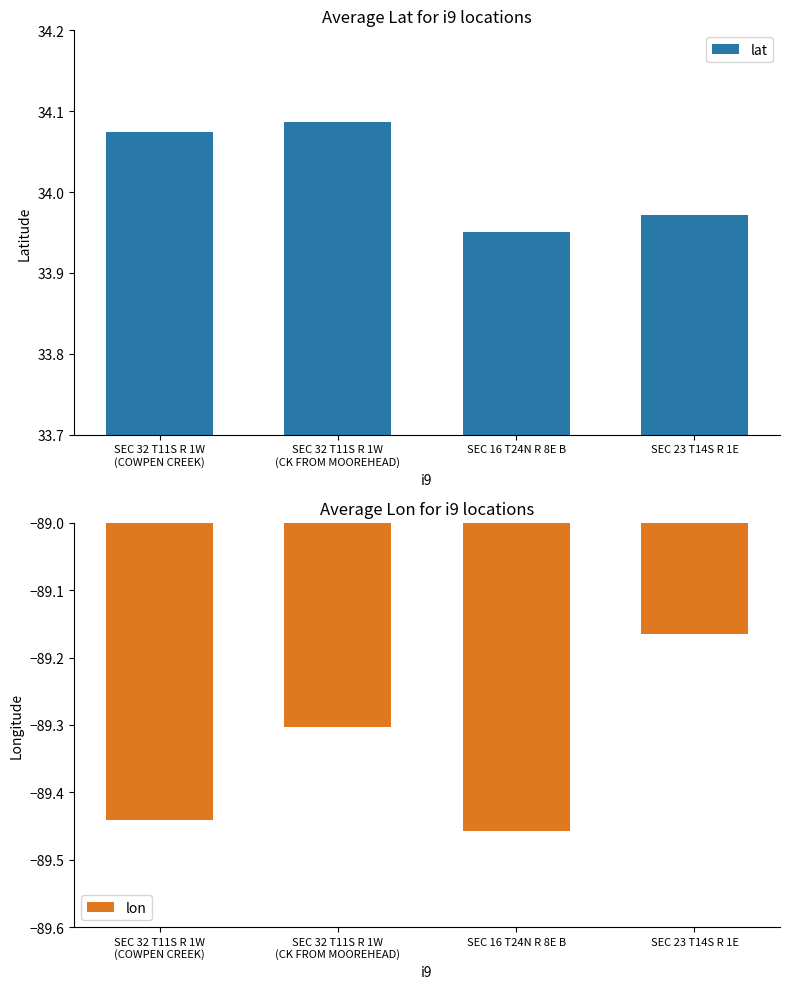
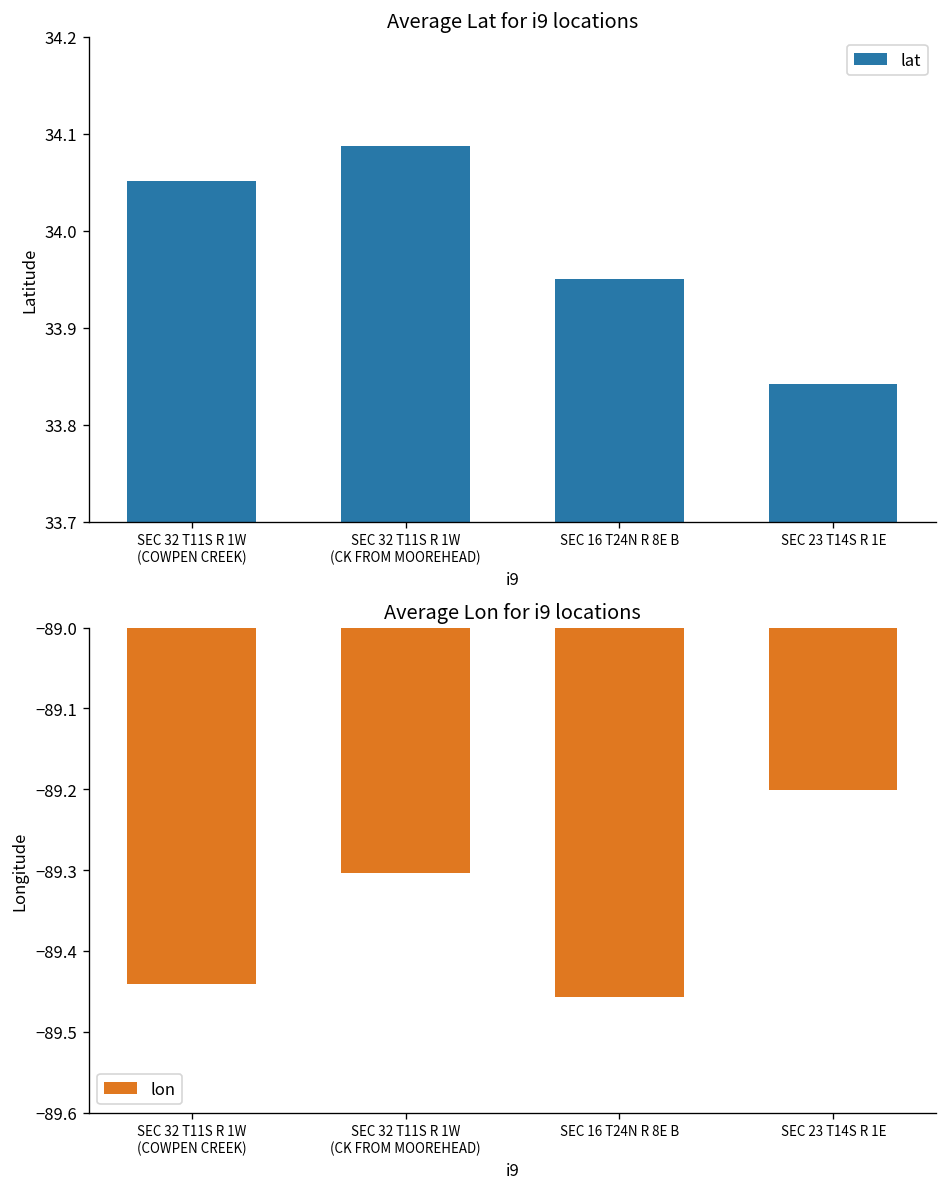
  {
    "Average Lat for i9 locations": {
-     "SEC 32 T11S R 1W (COWPEN CREEK)": 34.07,
+     "SEC 32 T11S R 1W (COWPEN CREEK)": 34.05,
      "SEC 32 T11S R 1W (CK FROM MOOREHEAD)": 34.09,
      "SEC 16 T24N R 8E B": 33.95,
-     "SEC 23 T14S R 1E": 33.97
+     "SEC 23 T14S R 1E": 33.84
    },
    "Average Lon for i9 locations": {
      "SEC 32 T11S R 1W (COWPEN CREEK)": -89.44,
      "SEC 32 T11S R 1W (CK FROM MOOREHEAD)": -89.30,
      "SEC 16 T24N R 8E B": -89.46,
-     "SEC 23 T14S R 1E": -89.17
+     "SEC 23 T14S R 1E": -89.20
    }
  }
